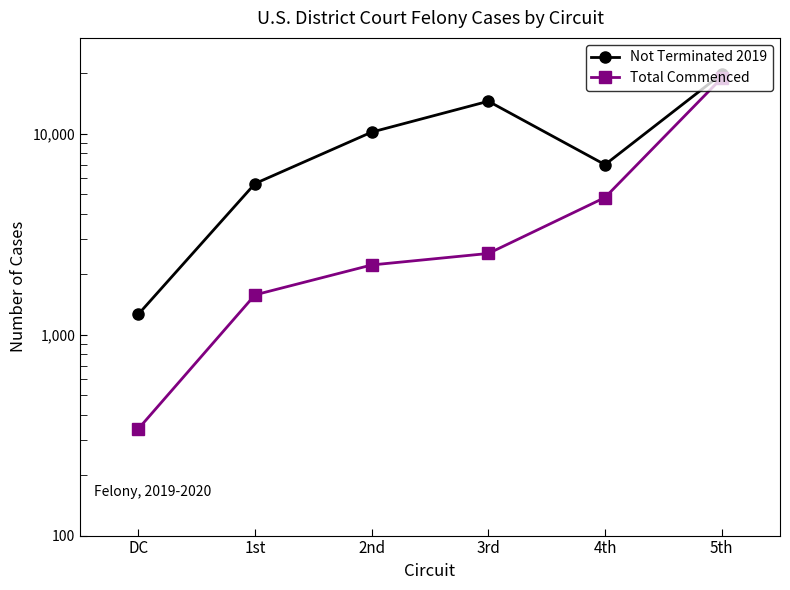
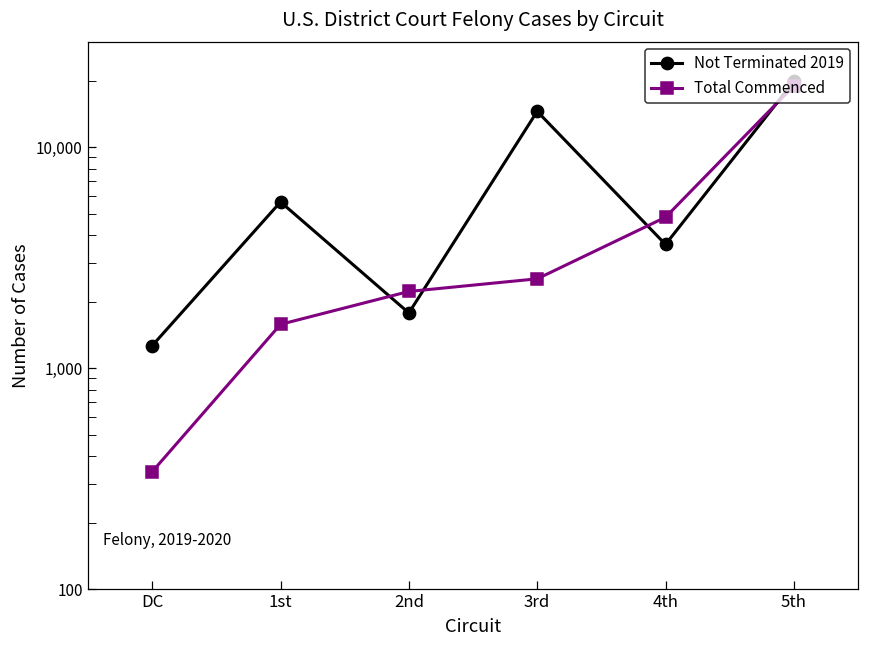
  {
    "Not Terminated 2019": {
      "DC": "1,300",
      "1st": "5,700",
-     "2nd": "10,000",
+     "2nd": "1,800",
      "3rd": "15,000",
-     "4th": "7,000"
+     "4th": "3,600"
    },
    "Total Commenced": {
      "DC": "340",
      "1st": "1,600",
      "2nd": "2,200",
      "3rd": "2,500",
      "4th": "4,800"
    }
  }
